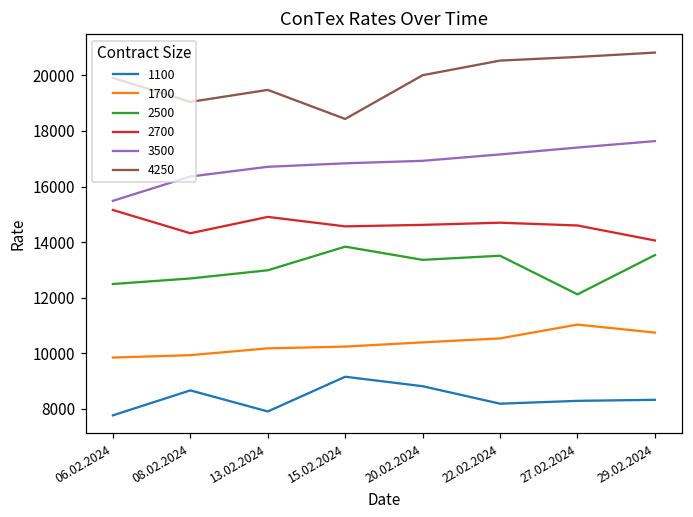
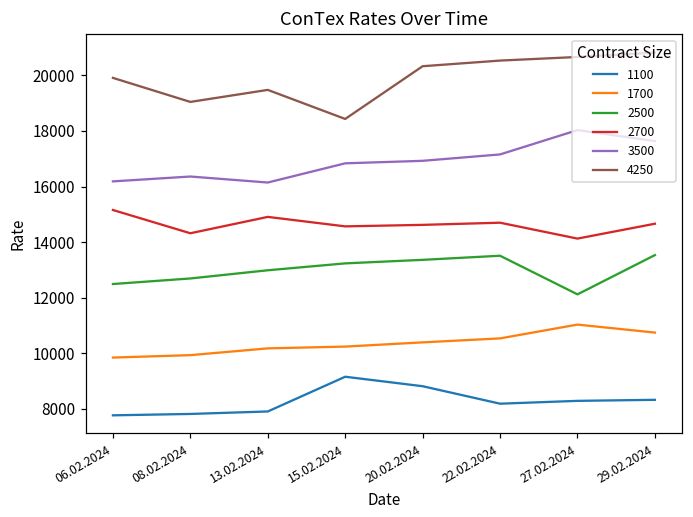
  {
    "1100": {
      "06.02.2024": 7800,
-     "08.02.2024": 8700,
+     "08.02.2024": 7800,
      "13.02.2024": 7900,
      "15.02.2024": 9200,
      "20.02.2024": 8800,
      "22.02.2024": 8200,
      "27.02.2024": 8300,
      "29.02.2024": 8300
    },
    "1700": {
      "06.02.2024": 9800,
      "08.02.2024": 9900,
      "13.02.2024": 10200,
      "15.02.2024": 10200,
      "20.02.2024": 10400,
      "22.02.2024": 10500,
      "27.02.2024": 11000,
      "29.02.2024": 10700
    },
    "2500": {
      "06.02.2024": 12500,
      "08.02.2024": 12700,
      "13.02.2024": 13000,
-     "15.02.2024": 13800,
+     "15.02.2024": 13200,
      "20.02.2024": 13400,
      "22.02.2024": 13500,
      "27.02.2024": 12100,
      "29.02.2024": 13500
    },
    "2700": {
      "06.02.2024": 15200,
      "08.02.2024": 14300,
      "13.02.2024": 14900,
      "15.02.2024": 14600,
      "20.02.2024": 14600,
      "22.02.2024": 14700,
-     "27.02.2024": 14600,
-     "29.02.2024": 14100
+     "27.02.2024": 14100,
+     "29.02.2024": 14700
    },
    "3500": {
-     "06.02.2024": 15500,
+     "06.02.2024": 16200,
      "08.02.2024": 16400,
-     "13.02.2024": 16700,
+     "13.02.2024": 16100,
      "15.02.2024": 16800,
      "20.02.2024": 16900,
      "22.02.2024": 17200,
-     "27.02.2024": 17400,
+     "27.02.2024": 18000,
      "29.02.2024": 17600
    },
    "4250": {
      "13.02.2024": 19500,
      "15.02.2024": 18400,
-     "20.02.2024": 20000,
+     "20.02.2024": 20300,
      "22.02.2024": 20500,
      "27.02.2024": 20700,
      "29.02.2024": 20800
    }
  }
